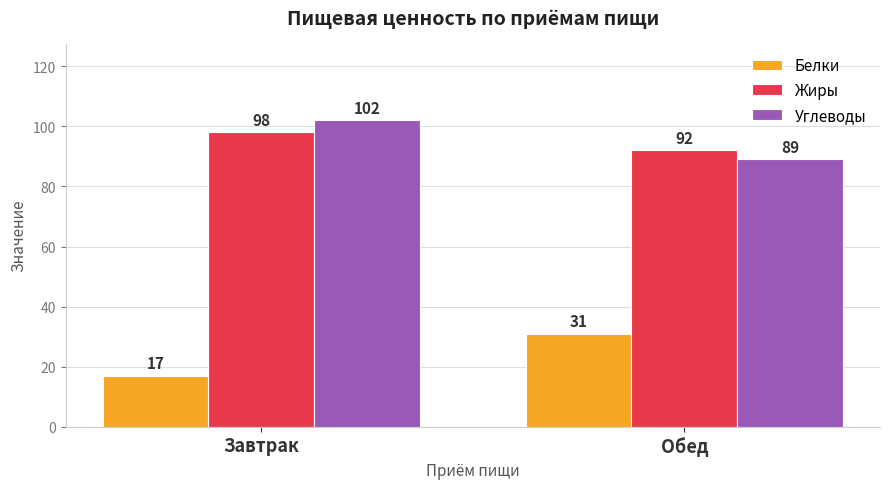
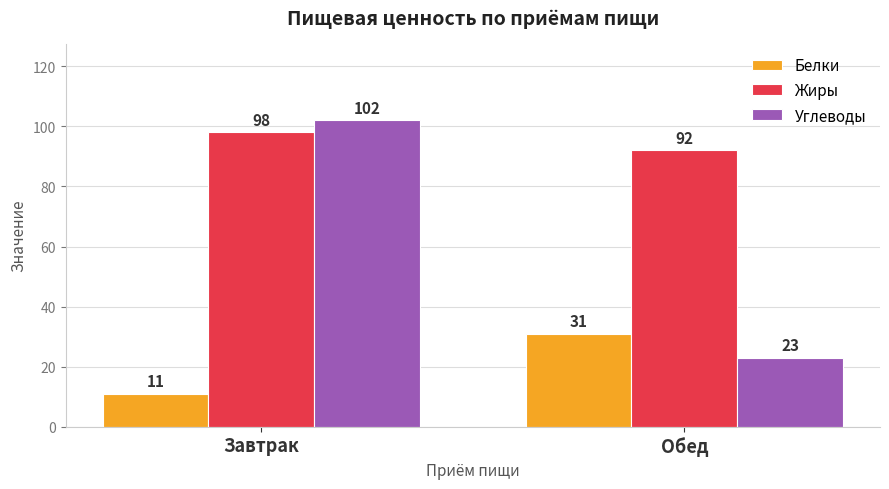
  {
    "Белки": {
-     "Завтрак": 17,
+     "Завтрак": 11,
      "Обед": 31
    },
    "Жиры": {
      "Завтрак": 98,
      "Обед": 92
    },
    "Углеводы": {
      "Завтрак": 102,
-     "Обед": 89
+     "Обед": 23
    }
  }
